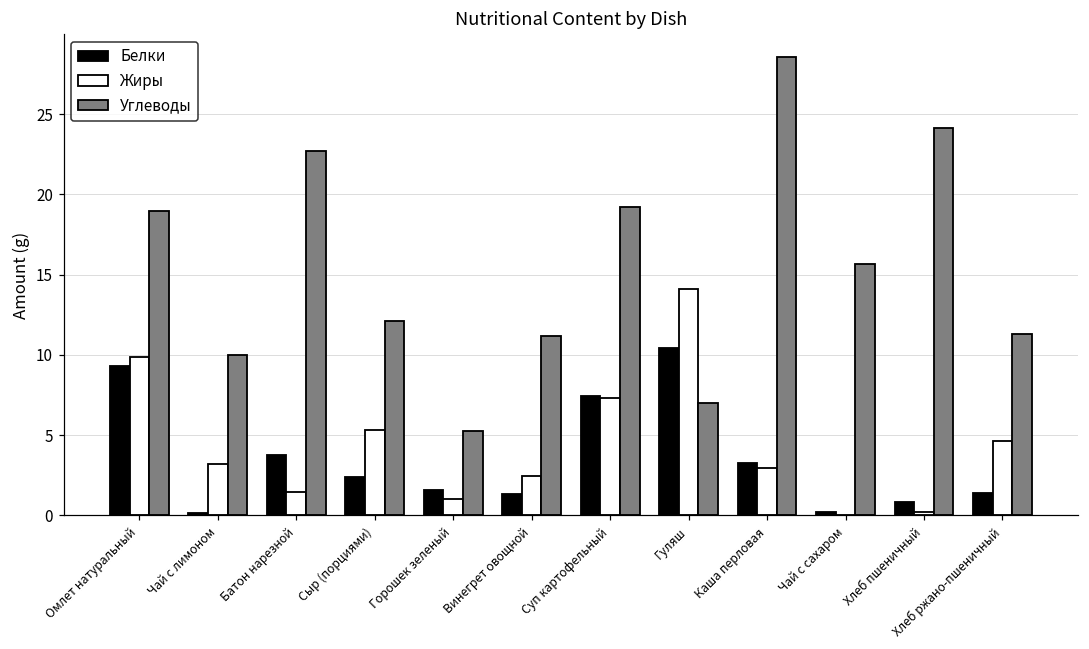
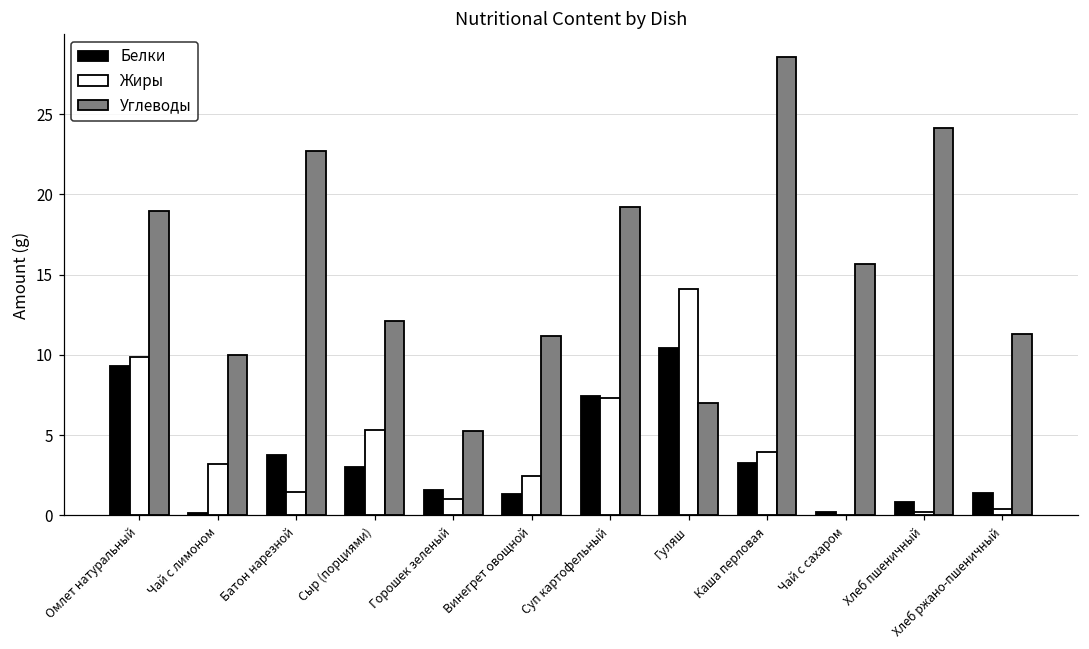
  {
    "Белки": {
      "Омлет натуральный": 9.3,
      "Батон нарезной": 3.8,
-     "Сыр (порциями)": 2.4,
+     "Сыр (порциями)": 3.0,
      "Горошек зеленый": 1.6,
      "Винегрет овощной": 1.3,
      "Суп картофельный": 7.4,
      "Гуляш": 10.4,
      "Каша перловая": 3.3,
      "Чай с сахаром": 0.2,
      "Хлеб пшеничный": 0.8,
      "Хлеб ржано-пшеничный": 1.4
    },
    "Жиры": {
      "Омлет натуральный": 9.9,
      "Чай с лимоном": 3.2,
      "Батон нарезной": 1.5,
      "Сыр (порциями)": 5.3,
      "Горошек зеленый": 1.0,
      "Винегрет овощной": 2.4,
      "Суп картофельный": 7.3,
      "Гуляш": 14.1,
-     "Каша перловая": 3.0,
+     "Каша перловая": 4.0,
      "Чай с сахаром": 0.0,
      "Хлеб пшеничный": 0.2,
-     "Хлеб ржано-пшеничный": 4.7
+     "Хлеб ржано-пшеничный": 0.4
    },
    "Углеводы": {
      "Омлет натуральный": 18.9,
      "Чай с лимоном": 10.0,
      "Батон нарезной": 22.7,
      "Сыр (порциями)": 12.1,
      "Горошек зеленый": 5.3,
      "Винегрет овощной": 11.2,
      "Суп картофельный": 19.2,
      "Гуляш": 7.0,
      "Каша перловая": 28.5,
      "Чай с сахаром": 15.7,
      "Хлеб пшеничный": 24.1,
      "Хлеб ржано-пшеничный": 11.3
    }
  }
